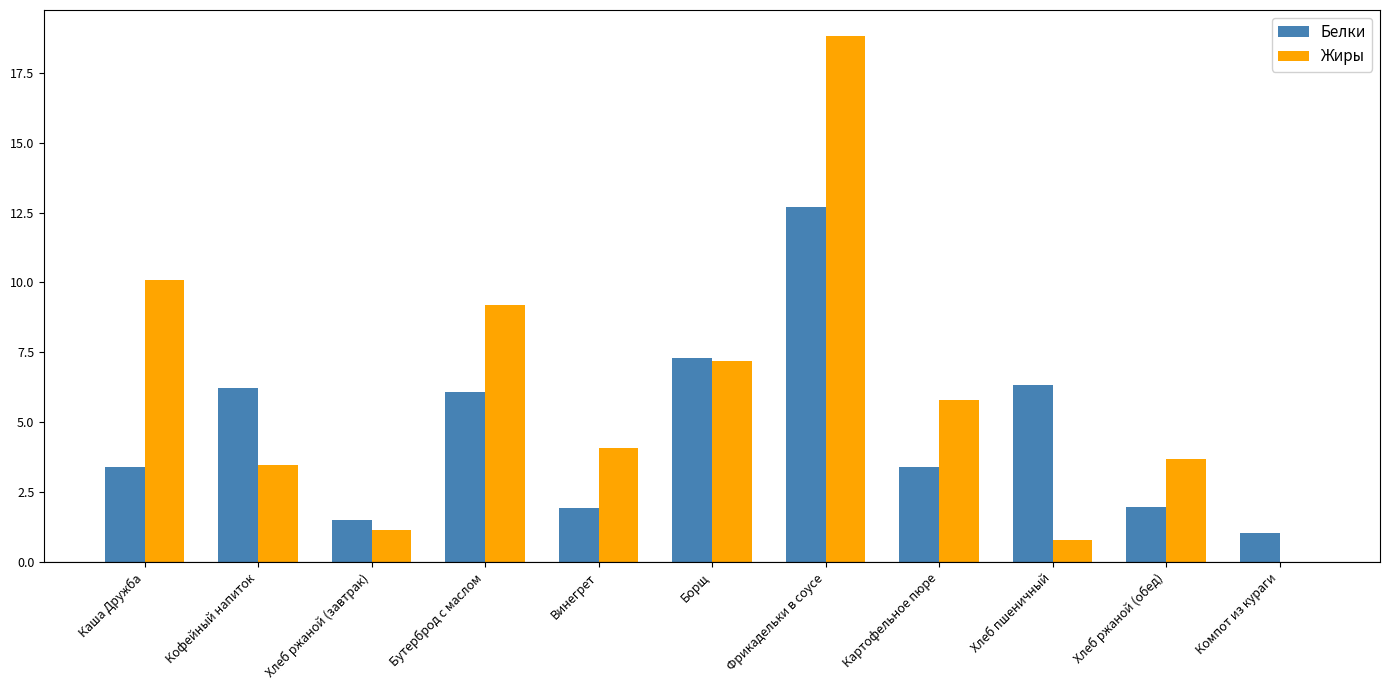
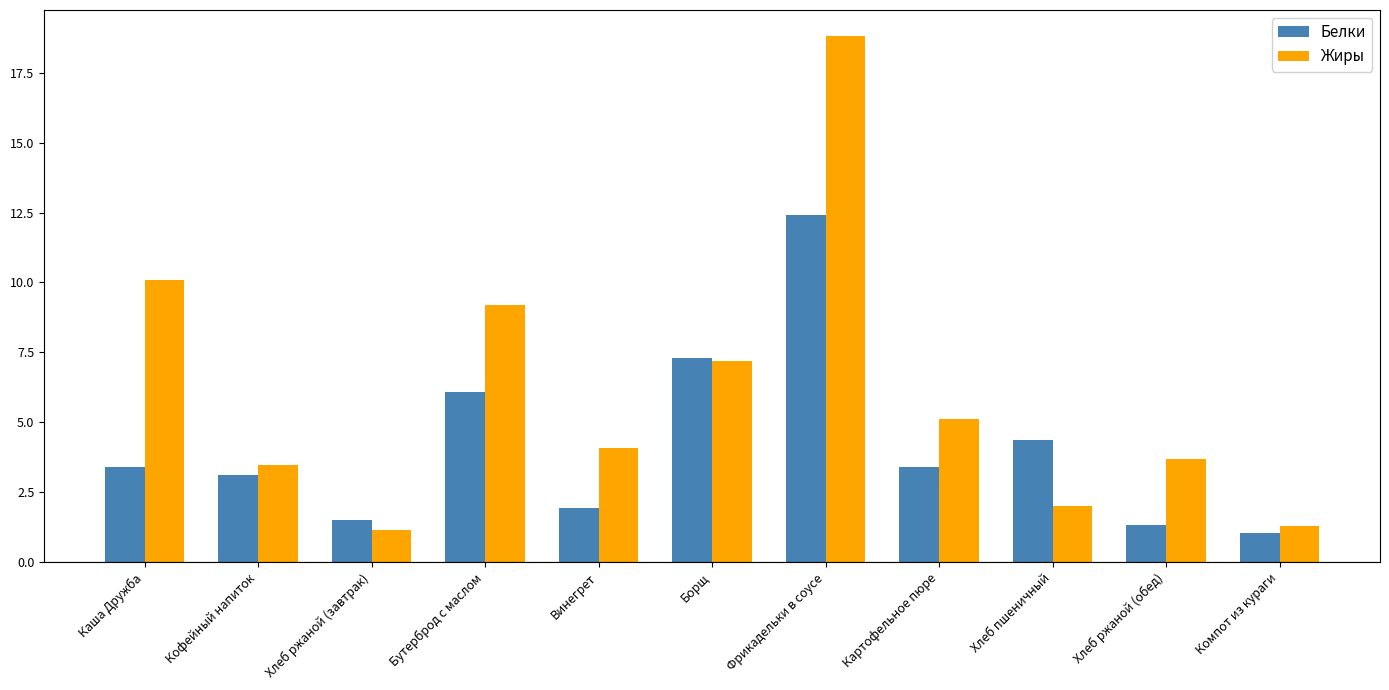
  {
    "Белки": {
      "Каша Дружба": 3.4,
-     "Кофейный напиток": 6.2,
+     "Кофейный напиток": 3.1,
      "Хлеб ржаной (завтрак)": 1.5,
      "Бутерброд с маслом": 6.1,
      "Винегрет": 1.9,
      "Борщ": 7.3,
-     "Фрикадельки в соусе": 12.7,
+     "Фрикадельки в соусе": 12.4,
      "Картофельное пюре": 3.4,
-     "Хлеб пшеничный": 6.3,
-     "Хлеб ржаной (обед)": 2.0,
+     "Хлеб пшеничный": 4.4,
+     "Хлеб ржаной (обед)": 1.3,
      "Компот из кураги": 1.0
    },
    "Жиры": {
      "Каша Дружба": 10.1,
      "Кофейный напиток": 3.5,
      "Хлеб ржаной (завтрак)": 1.1,
      "Бутерброд с маслом": 9.2,
      "Винегрет": 4.1,
      "Борщ": 7.2,
      "Фрикадельки в соусе": 18.8,
-     "Картофельное пюре": 5.8,
-     "Хлеб пшеничный": 0.8,
+     "Картофельное пюре": 5.1,
+     "Хлеб пшеничный": 2.0,
      "Хлеб ржаной (обед)": 3.7,
-     "Компот из кураги": 0.0
+     "Компот из кураги": 1.3
    }
  }
